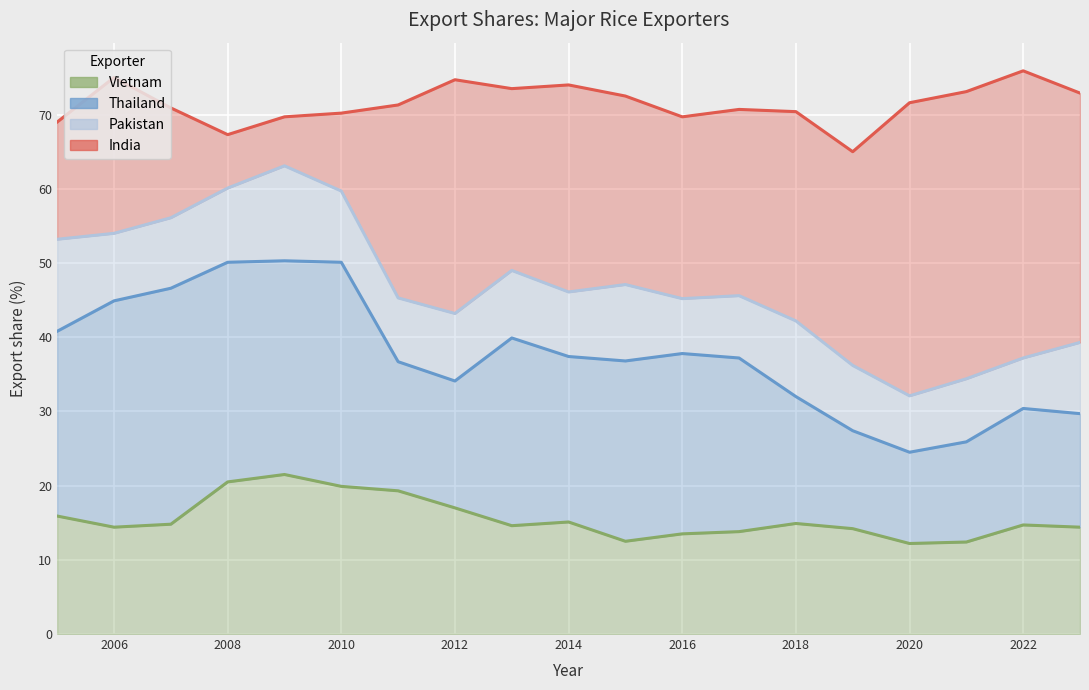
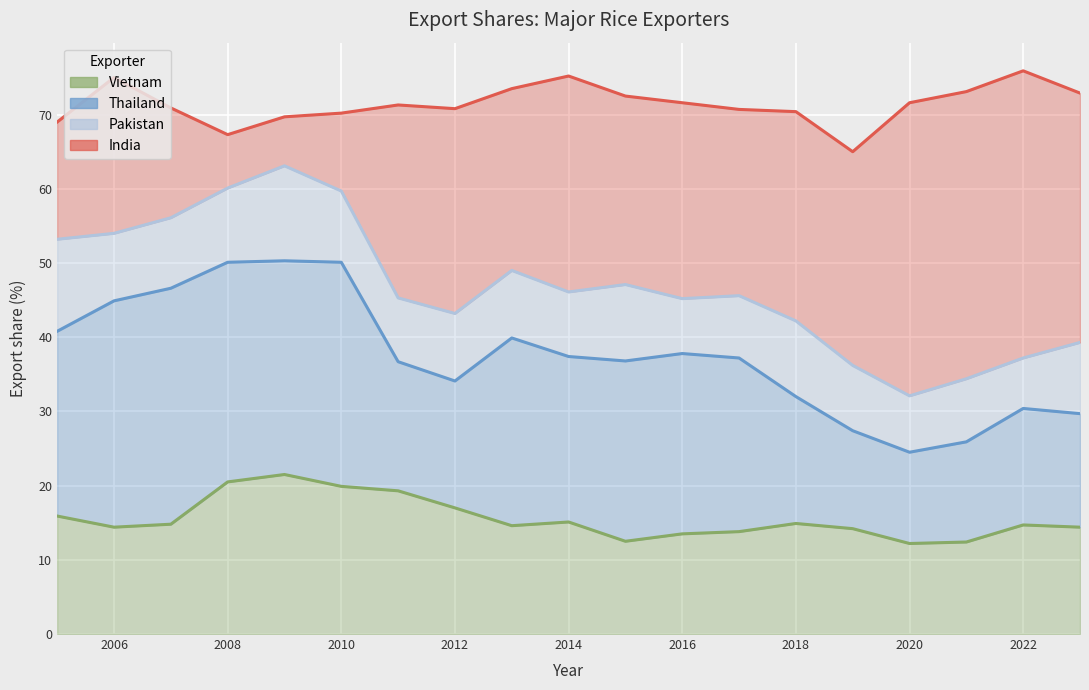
  {
    "India": {
      "2008": 7,
      "2010": 10,
-     "2012": 32,
-     "2014": 28,
-     "2016": 24,
+     "2012": 28,
+     "2014": 29,
+     "2016": 26,
      "2018": 28,
      "2020": 39,
      "2022": 39
    }
  }
